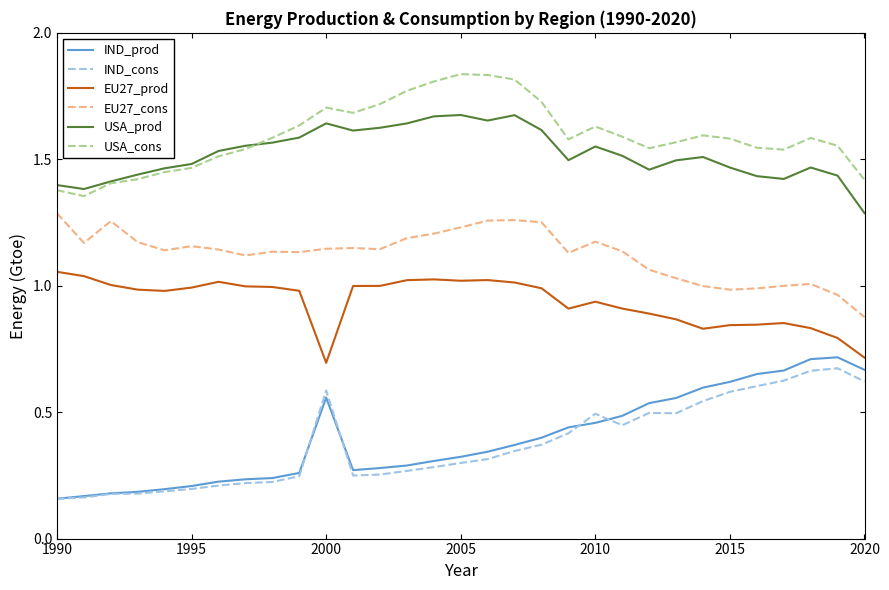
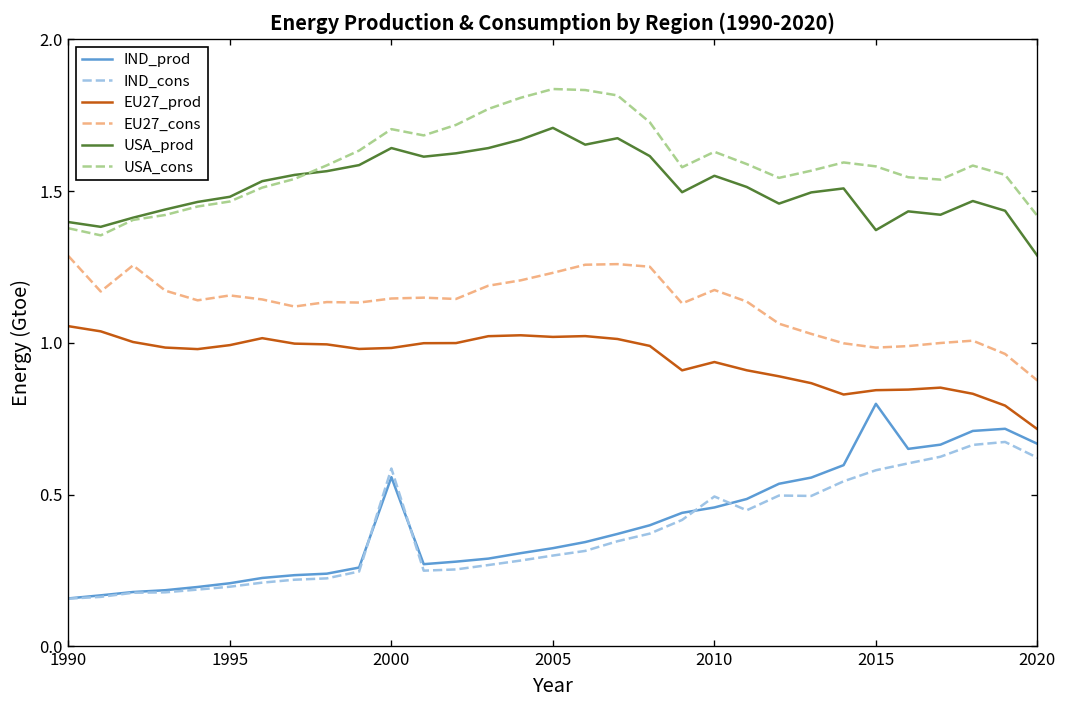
  {
    "IND_prod": {
      "1995": 0.21,
      "2000": 0.56,
      "2005": 0.32,
      "2010": 0.46,
-     "2015": 0.62,
+     "2015": 0.80,
      "2020": 0.67
    },
    "IND_cons": {
      "1995": 0.20,
      "2000": 0.59,
      "2005": 0.30,
      "2010": 0.49,
      "2015": 0.58,
      "2020": 0.62
    },
    "EU27_prod": {
      "1990": 1.05,
      "1995": 0.99,
-     "2000": 0.70,
+     "2000": 0.98,
      "2005": 1.02,
      "2010": 0.94,
      "2015": 0.84,
      "2020": 0.72
    },
    "EU27_cons": {
      "1990": 1.29,
      "1995": 1.16,
      "2000": 1.15,
      "2005": 1.23,
      "2010": 1.17,
      "2015": 0.98,
      "2020": 0.88
    },
    "USA_prod": {
      "1990": 1.40,
      "1995": 1.48,
      "2000": 1.64,
-     "2005": 1.68,
+     "2005": 1.71,
      "2010": 1.55,
-     "2015": 1.47,
+     "2015": 1.37,
      "2020": 1.29
    },
    "USA_cons": {
      "1990": 1.38,
      "1995": 1.47,
      "2000": 1.70,
      "2005": 1.84,
      "2010": 1.63,
      "2015": 1.58,
      "2020": 1.42
    }
  }
